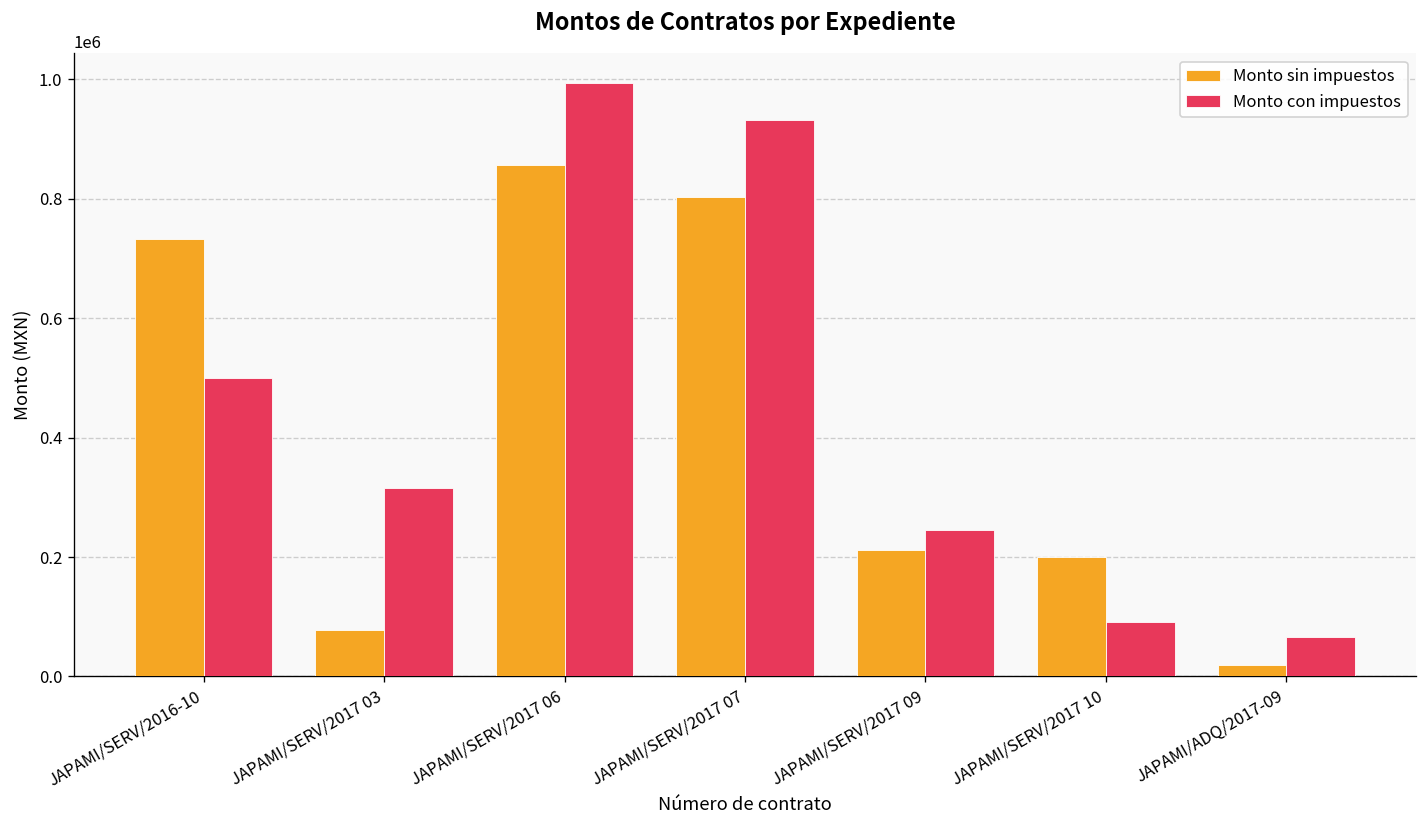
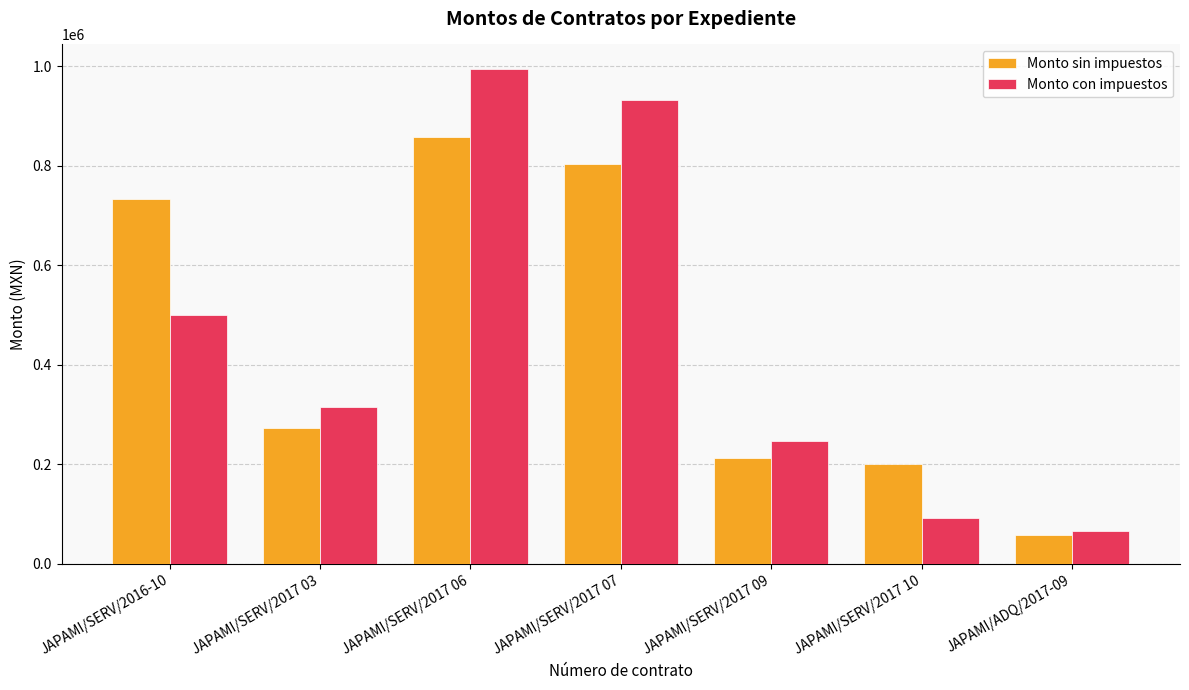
  {
    "Monto sin impuestos": {
      "JAPAMI/SERV/2016-10": 730000,
-     "JAPAMI/SERV/2017 03": 80000,
+     "JAPAMI/SERV/2017 03": 270000,
      "JAPAMI/SERV/2017 06": 860000,
      "JAPAMI/SERV/2017 07": 800000,
      "JAPAMI/SERV/2017 09": 210000,
      "JAPAMI/SERV/2017 10": 200000,
-     "JAPAMI/ADQ/2017-09": 20000
+     "JAPAMI/ADQ/2017-09": 60000
    },
    "Monto con impuestos": {
      "JAPAMI/SERV/2016-10": 500000,
      "JAPAMI/SERV/2017 03": 320000,
      "JAPAMI/SERV/2017 06": 990000,
      "JAPAMI/SERV/2017 07": 930000,
      "JAPAMI/SERV/2017 09": 250000,
      "JAPAMI/SERV/2017 10": 90000,
      "JAPAMI/ADQ/2017-09": 70000
    }
  }
